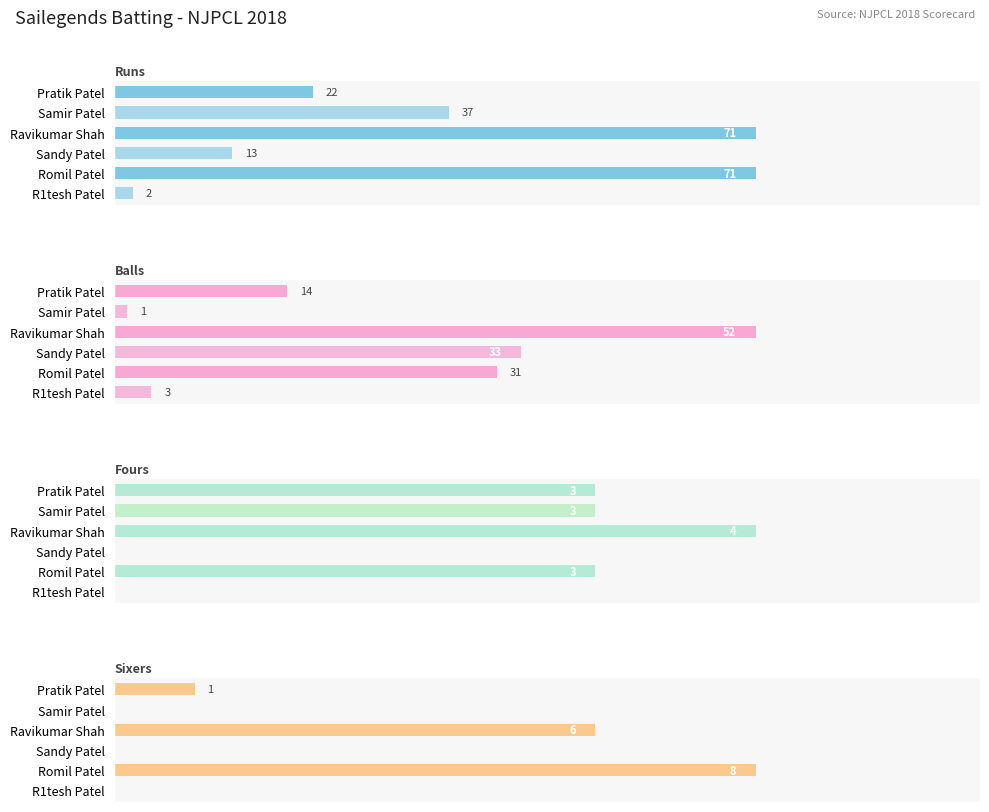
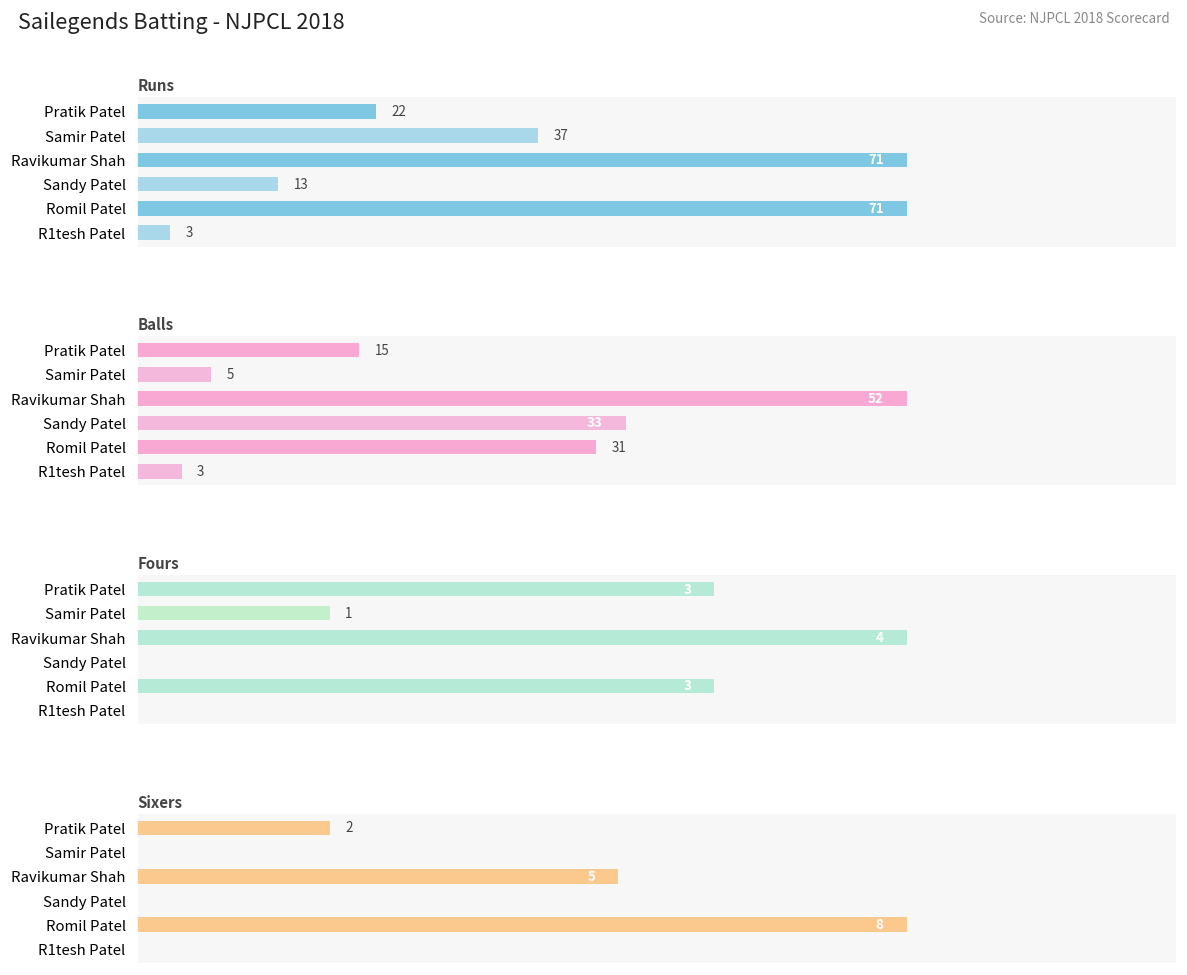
  {
    "Runs": {
      "Pratik Patel": 22,
      "Samir Patel": 37,
      "Ravikumar Shah": 71,
      "Sandy Patel": 13,
      "Romil Patel": 71,
-     "R1tesh Patel": 2
+     "R1tesh Patel": 3
    },
    "Balls": {
-     "Pratik Patel": 14,
-     "Samir Patel": 1,
+     "Pratik Patel": 15,
+     "Samir Patel": 5,
      "Ravikumar Shah": 52,
      "Sandy Patel": 33,
      "Romil Patel": 31,
      "R1tesh Patel": 3
    },
    "Fours": {
      "Pratik Patel": 3,
-     "Samir Patel": 3,
+     "Samir Patel": 1,
      "Ravikumar Shah": 4,
      "Romil Patel": 3
    },
    "Sixers": {
-     "Pratik Patel": 1,
-     "Ravikumar Shah": 6,
+     "Pratik Patel": 2,
+     "Ravikumar Shah": 5,
      "Romil Patel": 8
    }
  }
